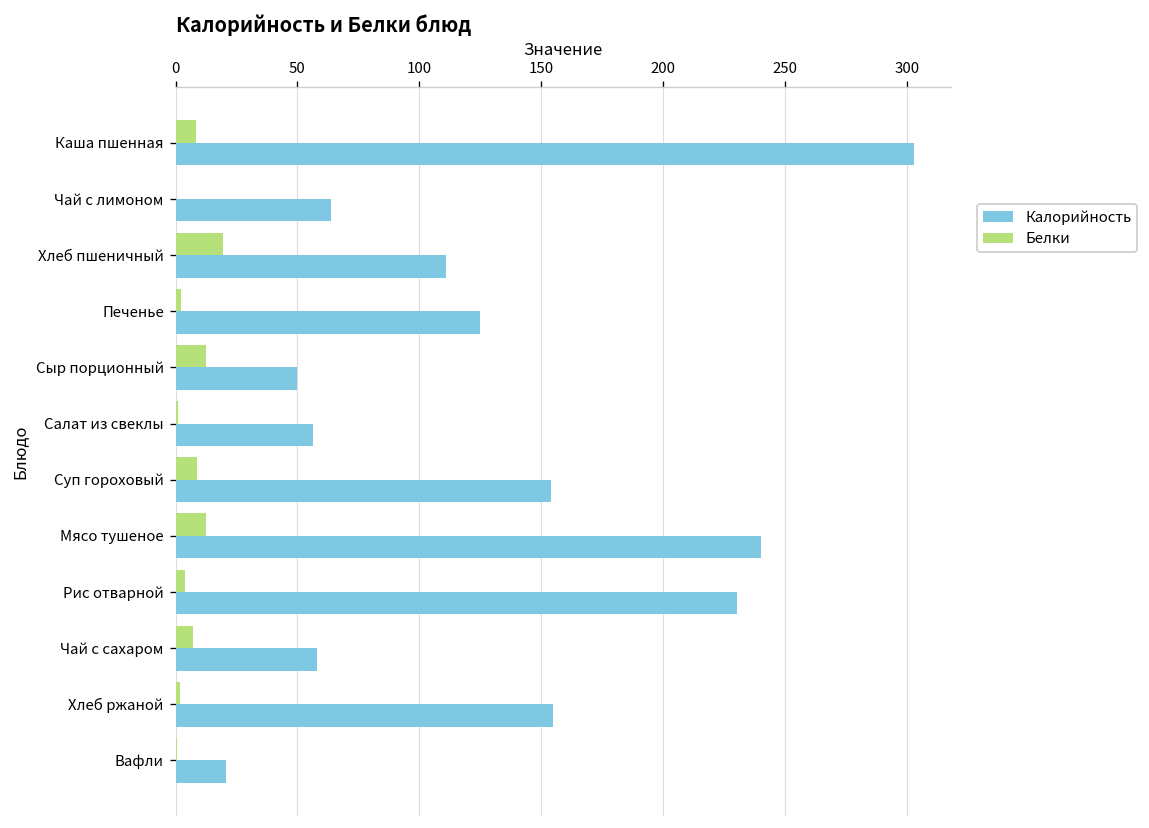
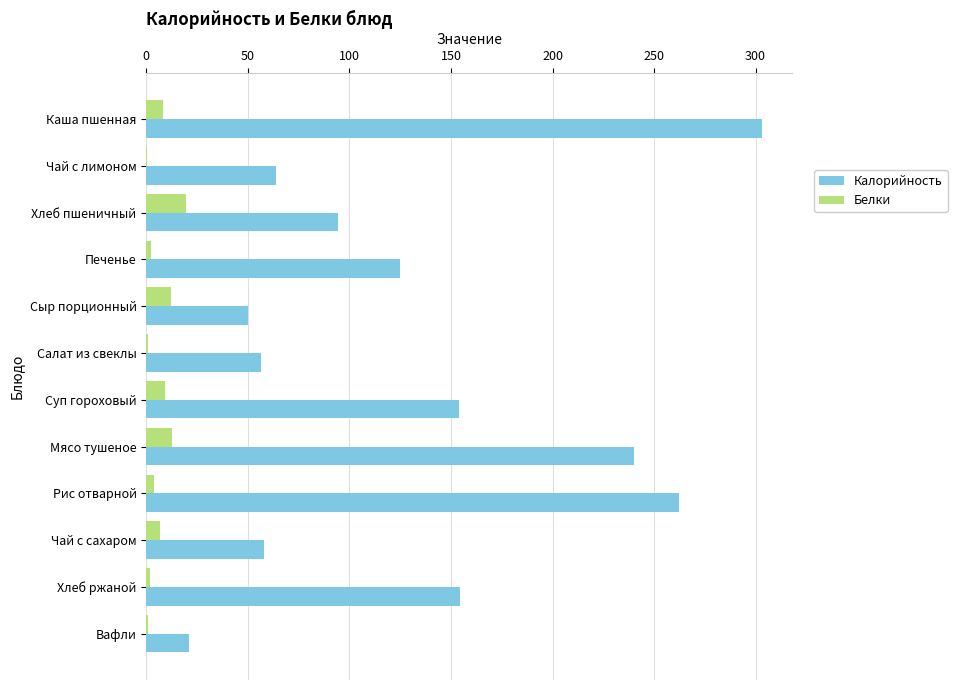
  {
    "Калорийность": {
      "Каша пшенная": 303,
      "Чай с лимоном": 64,
-     "Хлеб пшеничный": 111,
+     "Хлеб пшеничный": 94,
      "Печенье": 125,
      "Сыр порционный": 50,
      "Салат из свеклы": 56,
      "Суп гороховый": 154,
      "Мясо тушеное": 240,
-     "Рис отварной": 230,
+     "Рис отварной": 262,
      "Чай с сахаром": 58,
      "Хлеб ржаной": 155,
      "Вафли": 21
    },
    "Белки": {
      "Каша пшенная": 8,
      "Хлеб пшеничный": 20,
      "Печенье": 2,
      "Сыр порционный": 12,
      "Суп гороховый": 9,
      "Мясо тушеное": 13,
      "Рис отварной": 4,
      "Чай с сахаром": 7,
      "Хлеб ржаной": 2
    }
  }
